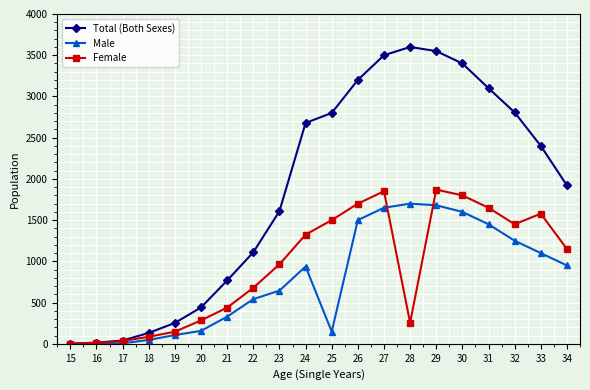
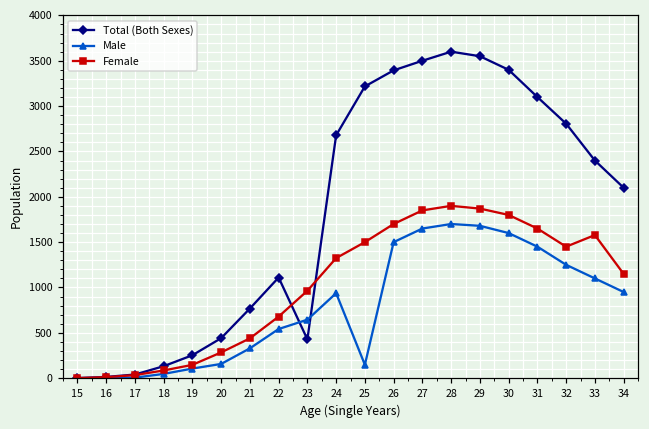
  {
    "Total (Both Sexes)": {
      "18": 100,
      "19": 300,
      "20": 400,
      "21": 800,
      "22": 1100,
-     "23": 1600,
+     "23": 400,
      "24": 2700,
-     "25": 2800,
-     "26": 3200,
+     "25": 3200,
+     "26": 3400,
      "27": 3500,
      "28": 3600,
      "29": 3600,
      "30": 3400,
      "31": 3100,
      "32": 2800,
      "33": 2400,
-     "34": 1900
+     "34": 2100
    },
    "Male": {
      "18": 0,
      "19": 100,
      "20": 200,
      "21": 300,
      "22": 500,
      "23": 600,
      "24": 900,
      "25": 100,
      "26": 1500,
      "27": 1700,
      "28": 1700,
      "29": 1700,
      "30": 1600,
      "31": 1500,
      "32": 1300,
      "33": 1100,
      "34": 1000
    },
    "Female": {
      "18": 100,
      "19": 100,
      "20": 300,
      "21": 400,
      "22": 700,
      "23": 1000,
      "24": 1300,
      "25": 1500,
      "26": 1700,
      "27": 1900,
-     "28": 300,
+     "28": 1900,
      "29": 1900,
      "30": 1800,
      "31": 1700,
      "32": 1500,
      "33": 1600,
      "34": 1200
    }
  }
